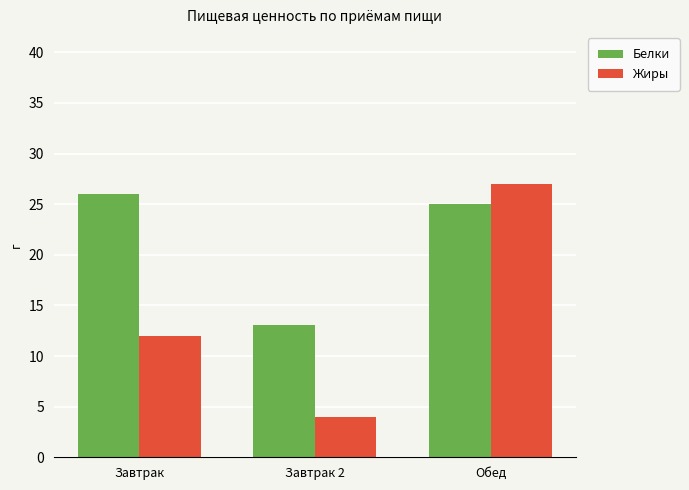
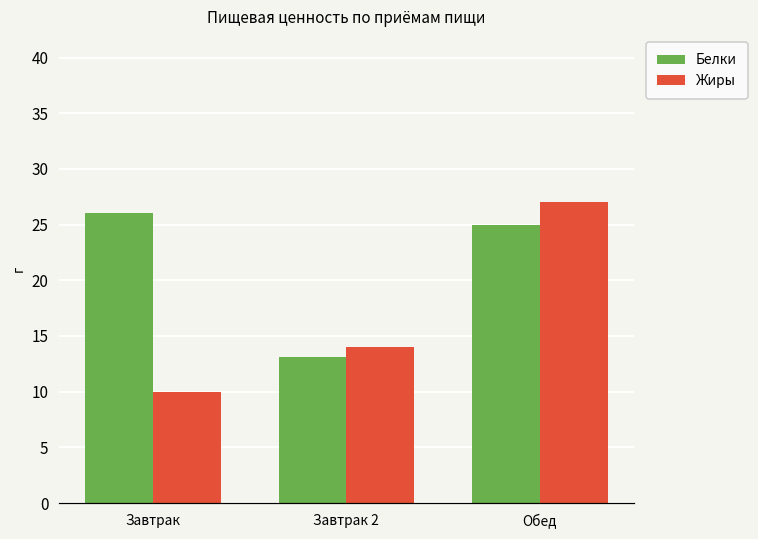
  {
    "Белки": {
      "Завтрак": 26,
      "Завтрак 2": 13,
      "Обед": 25
    },
    "Жиры": {
-     "Завтрак": 12,
-     "Завтрак 2": 4,
+     "Завтрак": 10,
+     "Завтрак 2": 14,
      "Обед": 27
    }
  }
